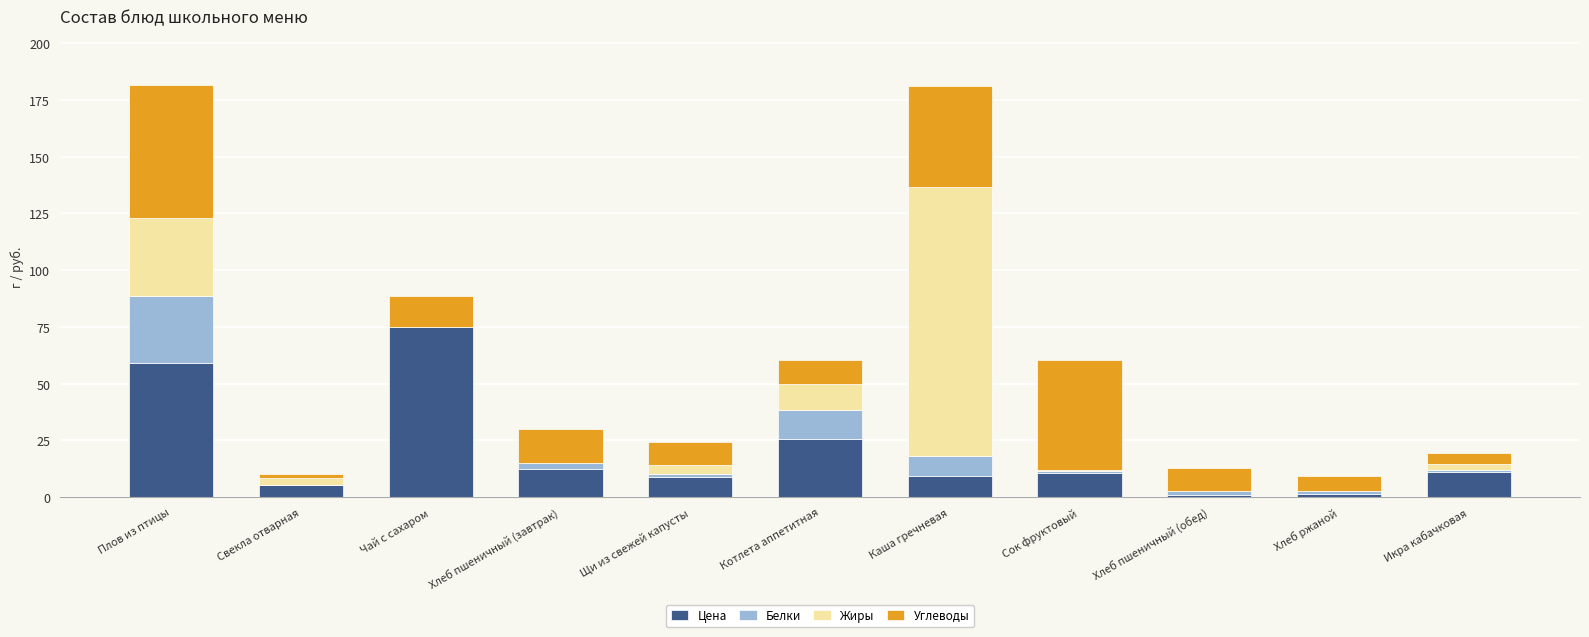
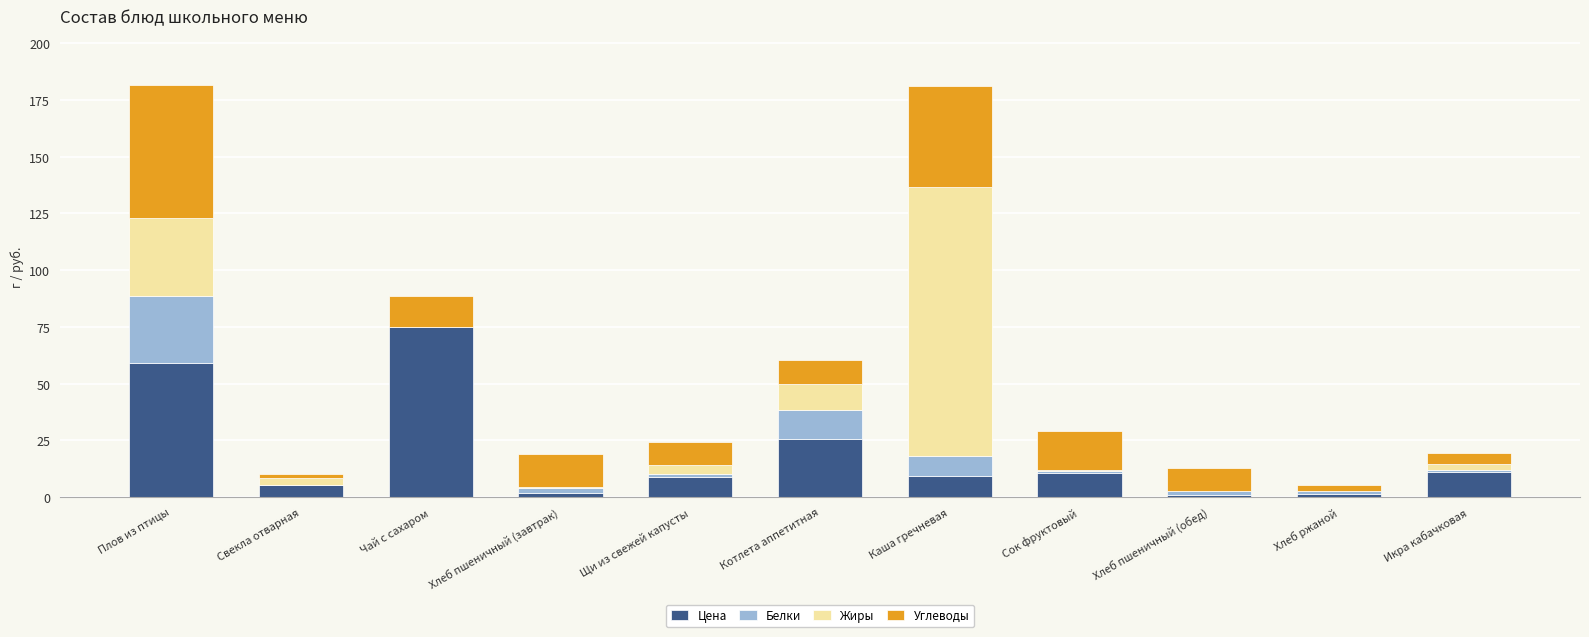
  {
    "Цена": {
      "Плов из птицы": 59,
      "Свекла отварная": 5,
      "Чай с сахаром": 75,
-     "Хлеб пшеничный (завтрак)": 13,
+     "Хлеб пшеничный (завтрак)": 2,
      "Щи из свежей капусты": 9,
      "Котлета аппетитная": 25,
      "Каша гречневая": 9,
      "Сок фруктовый": 11,
      "Хлеб пшеничный (обед)": 1,
      "Хлеб ржаной": 1,
      "Икра кабачковая": 11
    },
    "Белки": {
      "Плов из птицы": 29,
      "Свекла отварная": 0,
      "Хлеб пшеничный (завтрак)": 2,
      "Щи из свежей капусты": 1,
      "Котлета аппетитная": 13,
      "Каша гречневая": 9,
      "Хлеб пшеничный (обед)": 2,
      "Хлеб ржаной": 1
    },
    "Жиры": {
      "Плов из птицы": 34,
      "Свекла отварная": 3,
      "Чай с сахаром": 0,
      "Щи из свежей капусты": 4,
      "Котлета аппетитная": 11,
      "Каша гречневая": 118,
      "Икра кабачковая": 3
    },
    "Углеводы": {
      "Плов из птицы": 59,
      "Свекла отварная": 2,
      "Чай с сахаром": 14,
      "Хлеб пшеничный (завтрак)": 15,
      "Щи из свежей капусты": 10,
      "Котлета аппетитная": 11,
      "Каша гречневая": 45,
-     "Сок фруктовый": 49,
+     "Сок фруктовый": 17,
      "Хлеб пшеничный (обед)": 10,
-     "Хлеб ржаной": 7,
+     "Хлеб ржаной": 3,
      "Икра кабачковая": 5
    }
  }
